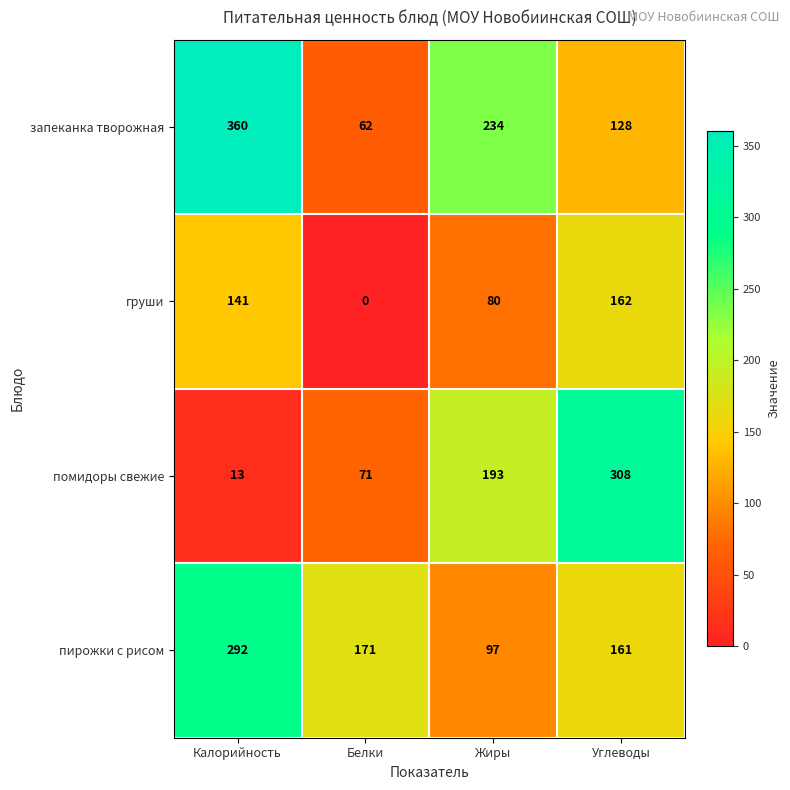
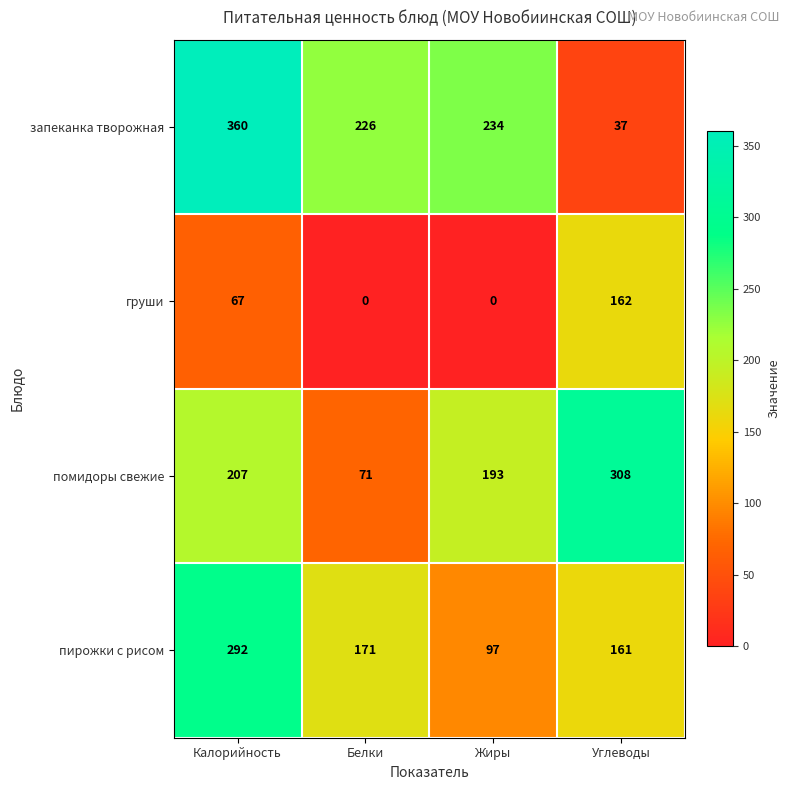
  {
    "запеканка творожная": {
      "Калорийность": 360,
-     "Белки": 62,
+     "Белки": 226,
      "Жиры": 234,
-     "Углеводы": 128
+     "Углеводы": 37
    },
    "груши": {
-     "Калорийность": 141,
+     "Калорийность": 67,
      "Белки": 0,
-     "Жиры": 80,
+     "Жиры": 0,
      "Углеводы": 162
    },
    "помидоры свежие": {
-     "Калорийность": 13,
+     "Калорийность": 207,
      "Белки": 71,
      "Жиры": 193,
      "Углеводы": 308
    },
    "пирожки с рисом": {
      "Калорийность": 292,
      "Белки": 171,
      "Жиры": 97,
      "Углеводы": 161
    }
  }
